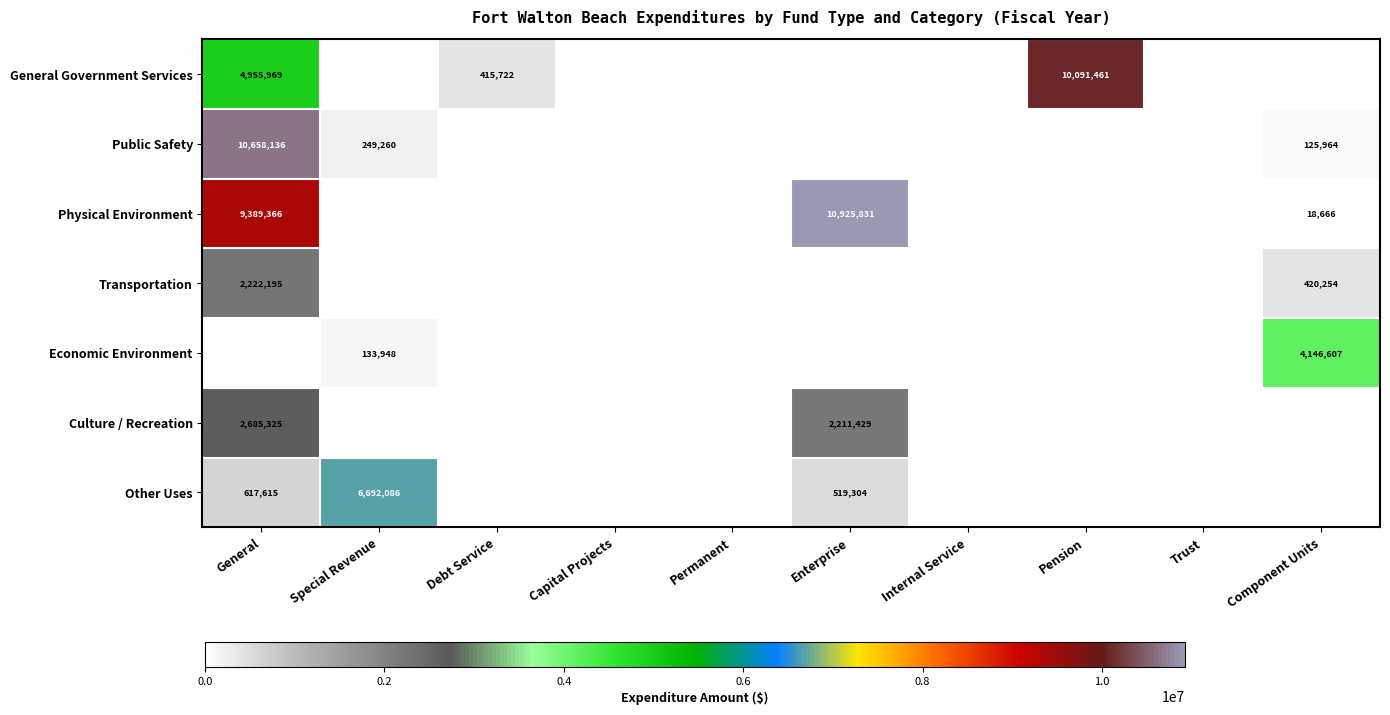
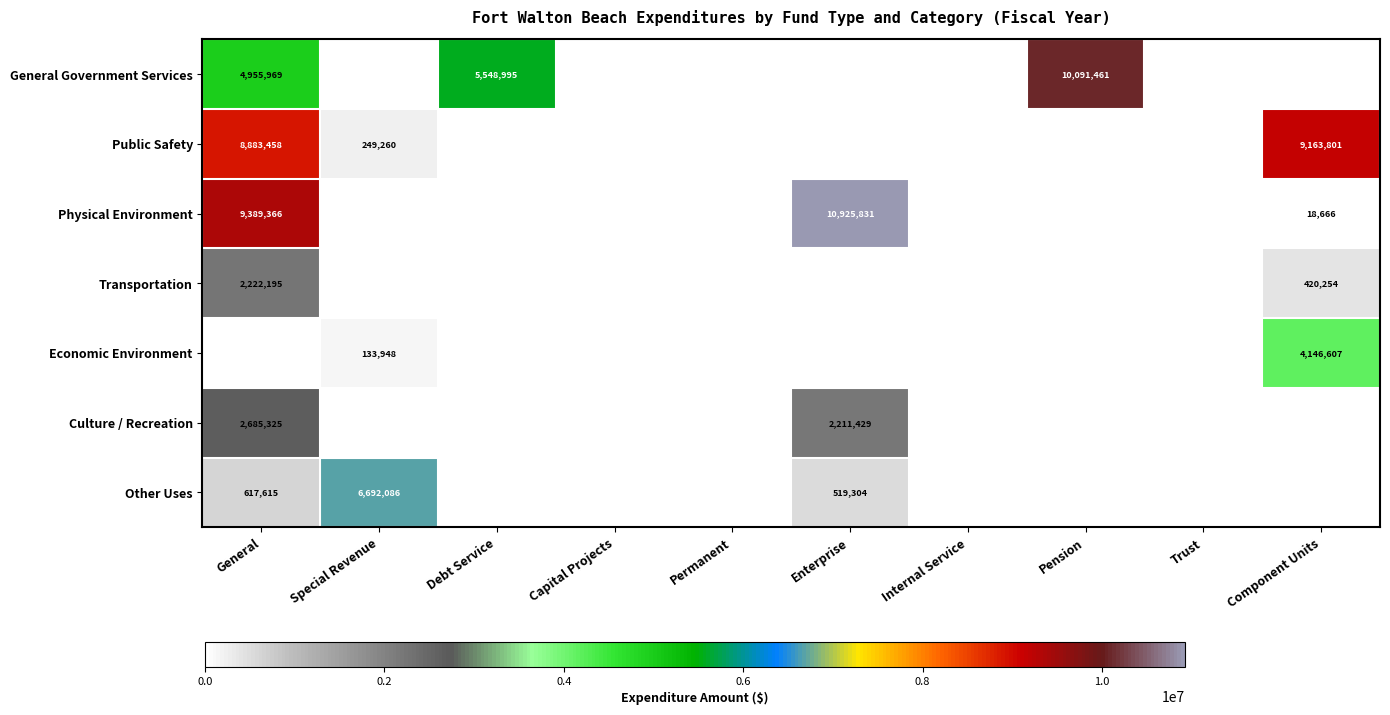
  {
    "General Government Services": {
      "General": "4,955,969",
-     "Debt Service": "415,722",
+     "Debt Service": "5,548,995",
      "Pension": "10,091,461"
    },
    "Public Safety": {
-     "General": "10,658,136",
+     "General": "8,883,458",
      "Special Revenue": "249,260",
-     "Component Units": "125,964"
+     "Component Units": "9,163,801"
    },
    "Physical Environment": {
      "General": "9,389,366",
      "Enterprise": "10,925,831",
      "Component Units": "18,666"
    },
    "Transportation": {
      "General": "2,222,195",
      "Component Units": "420,254"
    },
    "Economic Environment": {
      "Special Revenue": "133,948",
      "Component Units": "4,146,607"
    },
    "Culture / Recreation": {
      "General": "2,685,325",
      "Enterprise": "2,211,429"
    },
    "Other Uses": {
      "General": "617,615",
      "Special Revenue": "6,692,086",
      "Enterprise": "519,304"
    }
  }
